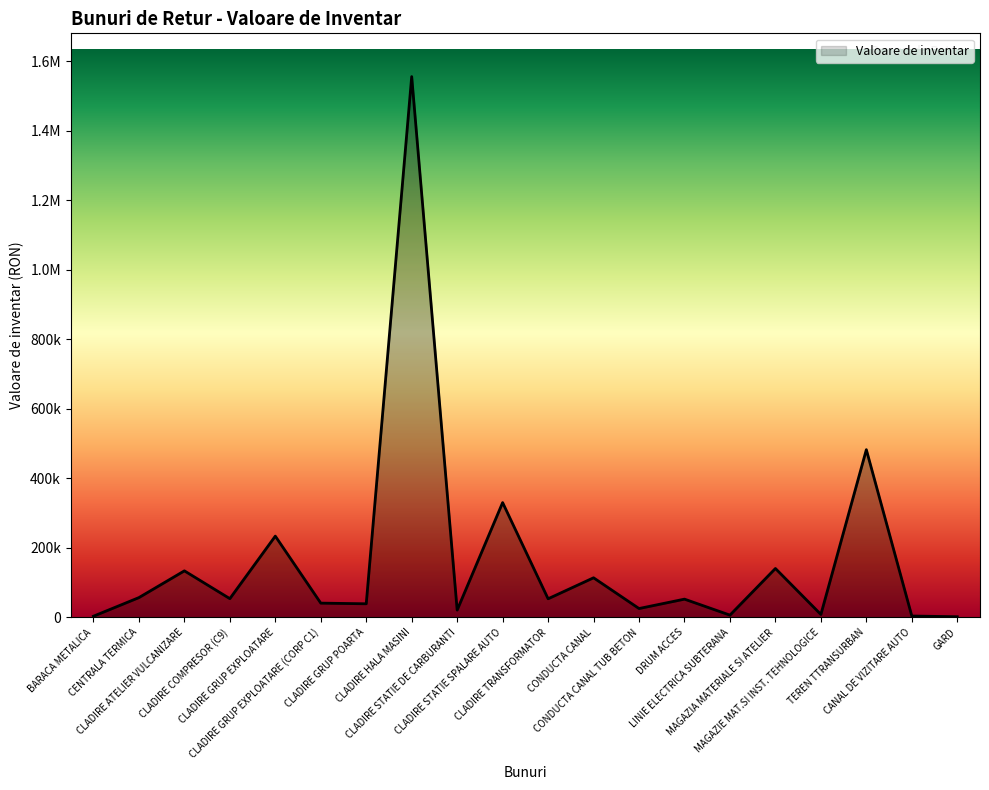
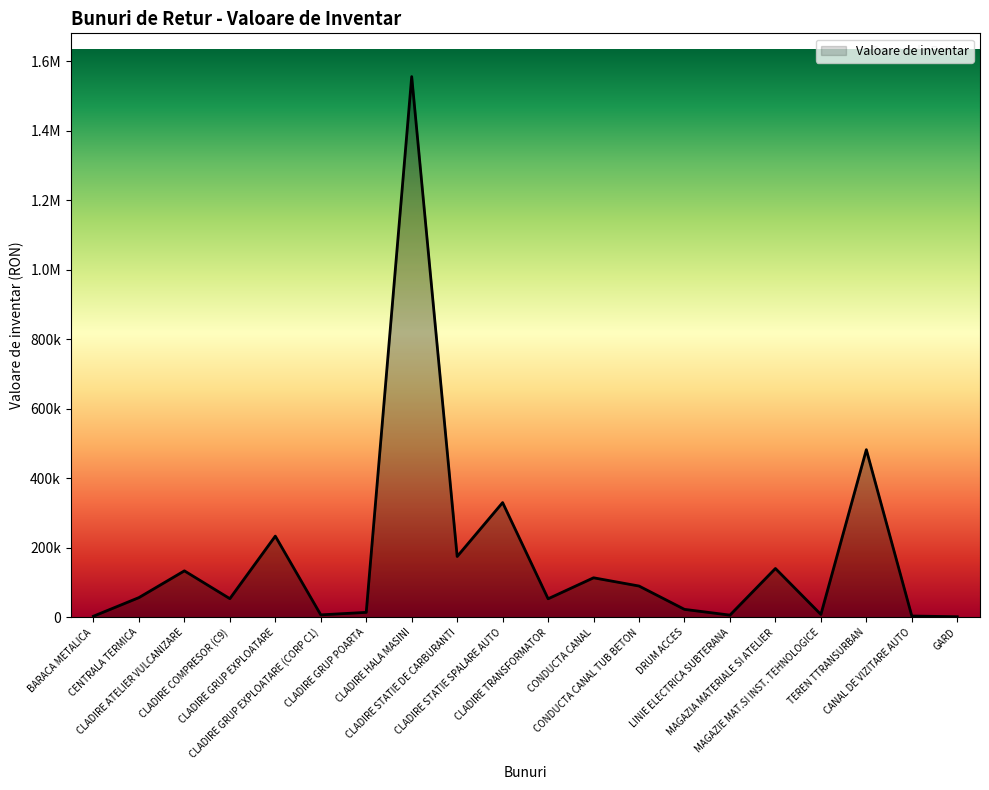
  {
    "BARACA METALICA": 0,
    "CENTRALA TERMICA": 60000,
    "CLADIRE ATELIER VULCANIZARE": 130000,
    "CLADIRE COMPRESOR (C9)": 50000,
    "CLADIRE GRUP EXPLOATARE": 230000,
-   "CLADIRE GRUP EXPLOATARE (CORP C1)": 40000,
-   "CLADIRE GRUP POARTA": 40000,
+   "CLADIRE GRUP EXPLOATARE (CORP C1)": 10000,
+   "CLADIRE GRUP POARTA": 10000,
    "CLADIRE HALA MASINI": 1560000,
-   "CLADIRE STATIE DE CARBURANTI": 20000,
+   "CLADIRE STATIE DE CARBURANTI": 180000,
    "CLADIRE STATIE SPALARE AUTO": 330000,
    "CLADIRE TRANSFORMATOR": 50000,
    "CONDUCTA CANAL": 110000,
-   "CONDUCTA CANAL TUB BETON": 30000,
-   "DRUM ACCES": 50000,
+   "CONDUCTA CANAL TUB BETON": 90000,
+   "DRUM ACCES": 20000,
    "LINIE ELECTRICA SUBTERANA": 10000,
    "MAGAZIA MATERIALE SI ATELIER": 140000,
    "MAGAZIE MAT.SI INST. TEHNOLOGICE": 10000,
    "TEREN TTRANSURBAN": 480000,
    "CANAL DE VIZITARE AUTO": 0,
    "GARD": 0
  }
